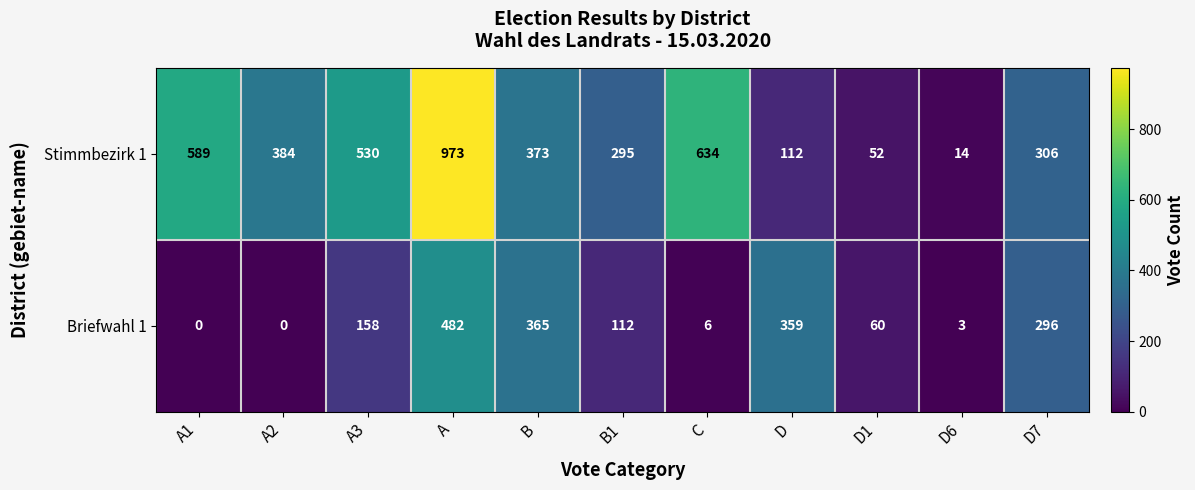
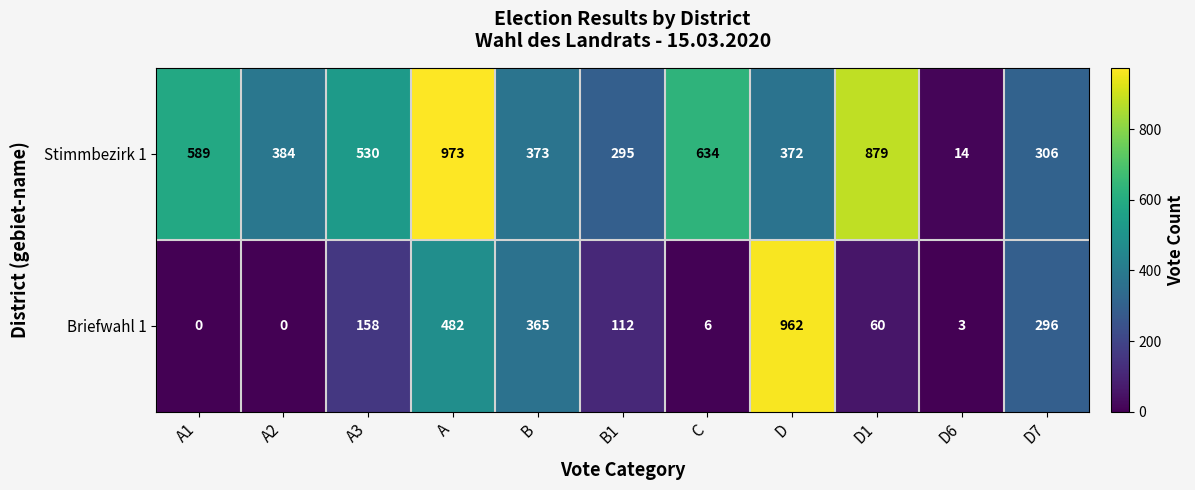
  {
    "Stimmbezirk 1": {
      "A1": 589,
      "A2": 384,
      "A3": 530,
      "A": 973,
      "B": 373,
      "B1": 295,
      "C": 634,
-     "D": 112,
-     "D1": 52,
+     "D": 372,
+     "D1": 879,
      "D6": 14,
      "D7": 306
    },
    "Briefwahl 1": {
      "A1": 0,
      "A2": 0,
      "A3": 158,
      "A": 482,
      "B": 365,
      "B1": 112,
      "C": 6,
-     "D": 359,
+     "D": 962,
      "D1": 60,
      "D6": 3,
      "D7": 296
    }
  }
